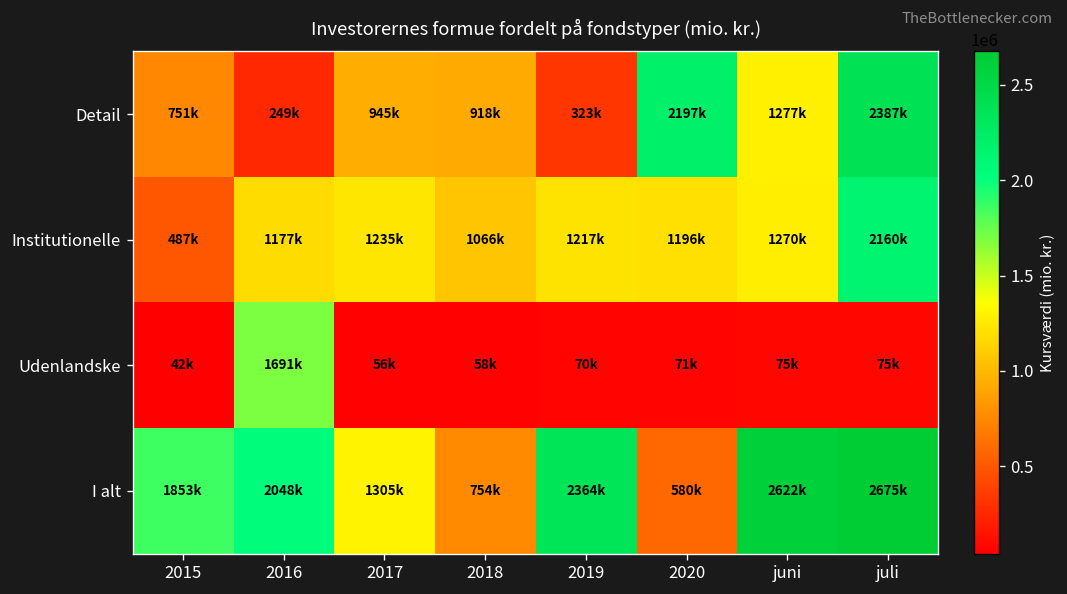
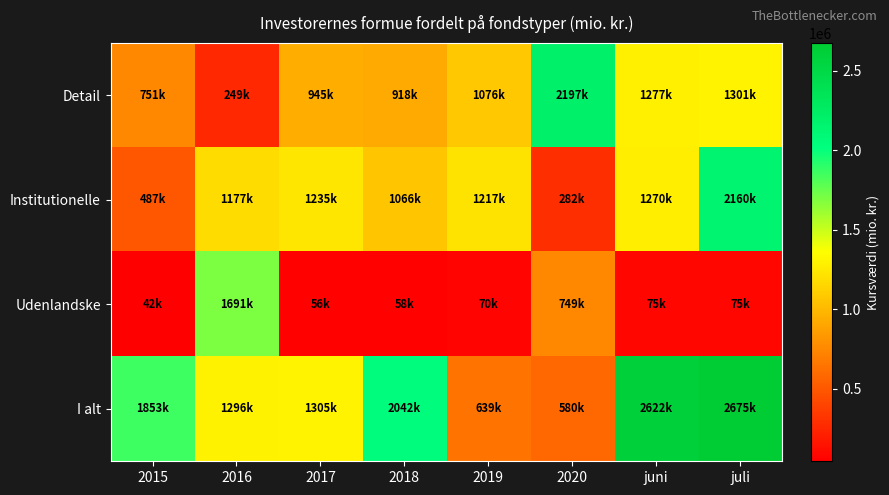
  {
    "Detail": {
      "2015": "751k",
      "2016": "249k",
      "2017": "945k",
      "2018": "918k",
-     "2019": "323k",
+     "2019": "1076k",
      "2020": "2197k",
      "juni": "1277k",
-     "juli": "2387k"
+     "juli": "1301k"
    },
    "Institutionelle": {
      "2015": "487k",
      "2016": "1177k",
      "2017": "1235k",
      "2018": "1066k",
      "2019": "1217k",
-     "2020": "1196k",
+     "2020": "282k",
      "juni": "1270k",
      "juli": "2160k"
    },
    "Udenlandske": {
      "2015": "42k",
      "2016": "1691k",
      "2017": "56k",
      "2018": "58k",
      "2019": "70k",
-     "2020": "71k",
+     "2020": "749k",
      "juni": "75k",
      "juli": "75k"
    },
    "I alt": {
      "2015": "1853k",
-     "2016": "2048k",
+     "2016": "1296k",
      "2017": "1305k",
-     "2018": "754k",
-     "2019": "2364k",
+     "2018": "2042k",
+     "2019": "639k",
      "2020": "580k",
      "juni": "2622k",
      "juli": "2675k"
    }
  }
